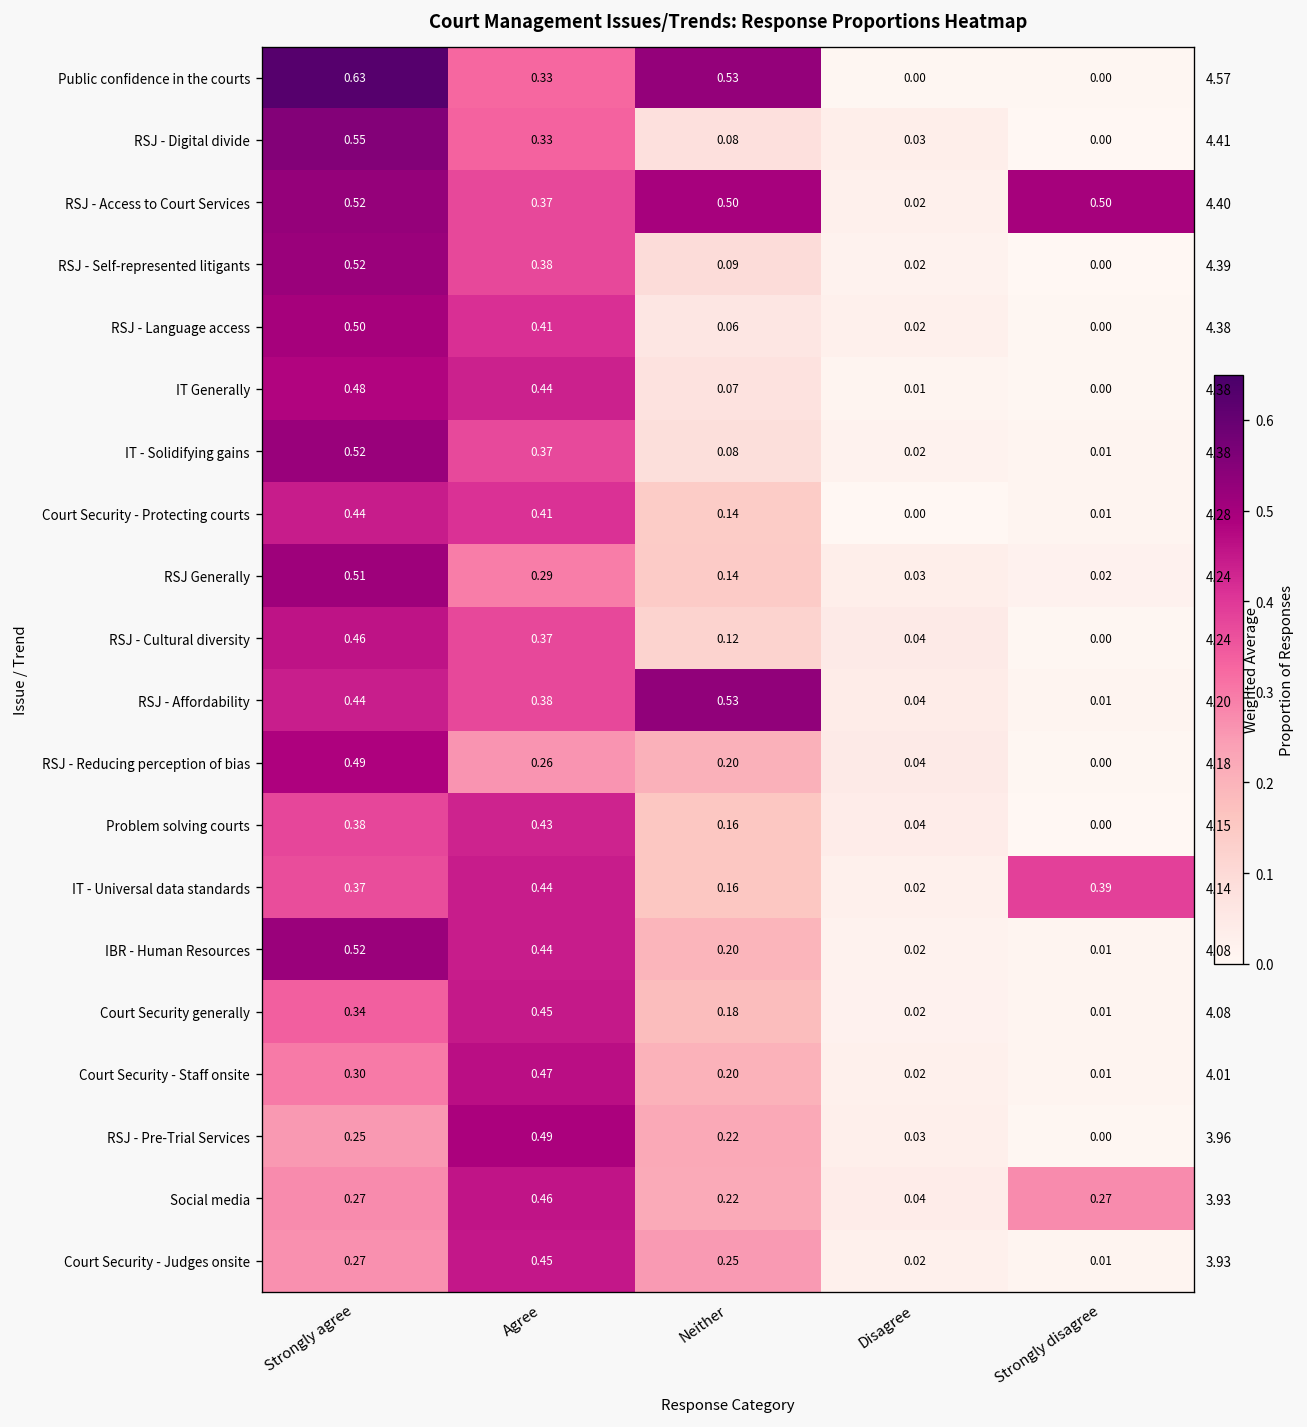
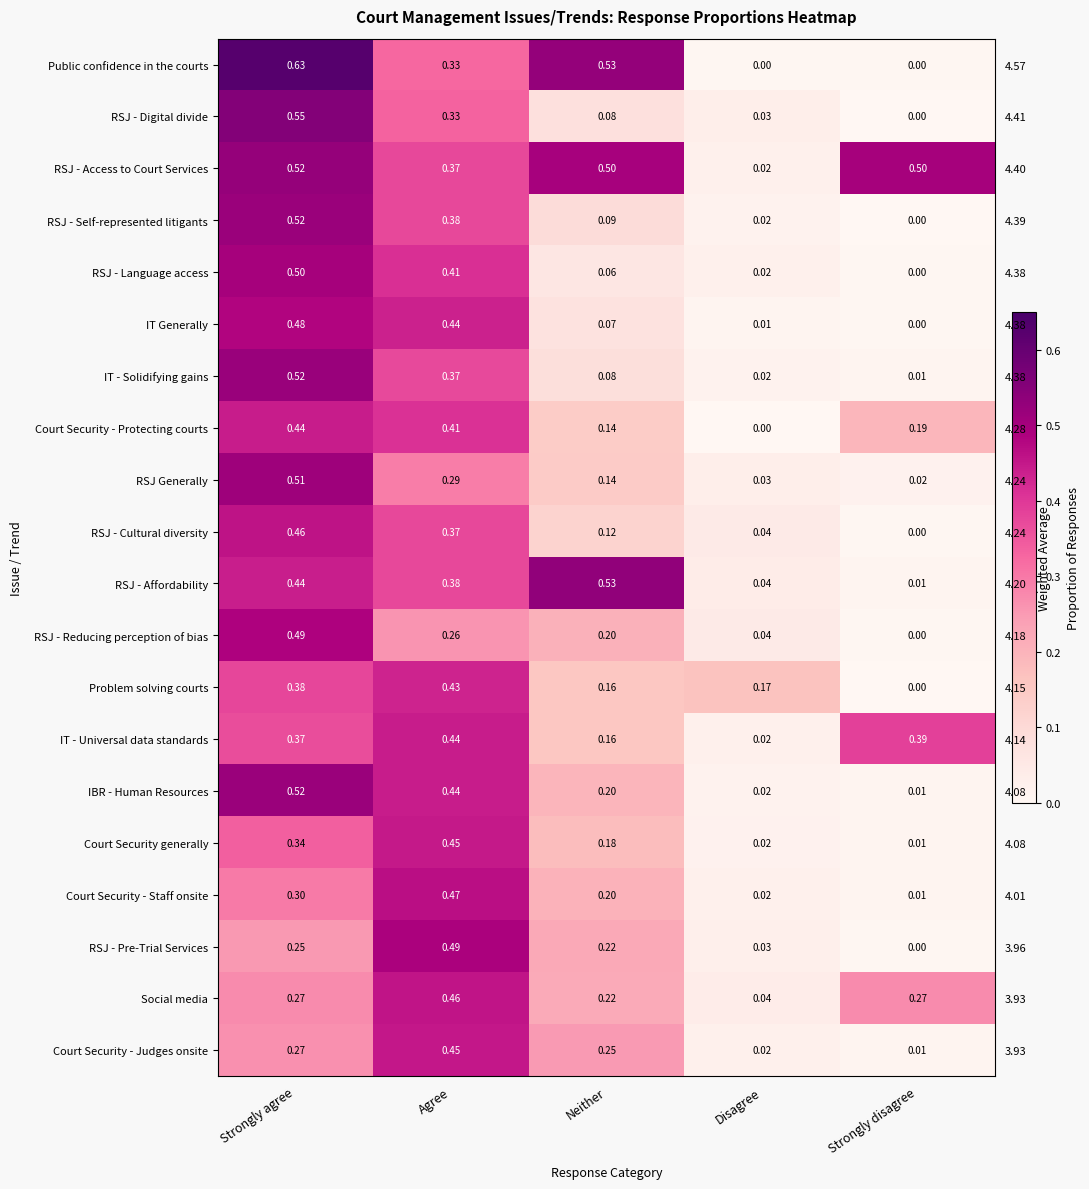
  {
    "Public confidence in the courts": {
      "Strongly agree": 0.63,
      "Agree": 0.33,
      "Neither": 0.53,
      "Disagree": 0.00,
      "Strongly disagree": 0.00
    },
    "RSJ - Digital divide": {
      "Strongly agree": 0.55,
      "Agree": 0.33,
      "Neither": 0.08,
      "Disagree": 0.03,
      "Strongly disagree": 0.00
    },
    "RSJ - Access to Court Services": {
      "Strongly agree": 0.52,
      "Agree": 0.37,
      "Neither": 0.50,
      "Disagree": 0.02,
      "Strongly disagree": 0.50
    },
    "RSJ - Self-represented litigants": {
      "Strongly agree": 0.52,
      "Agree": 0.38,
      "Neither": 0.09,
      "Disagree": 0.02,
      "Strongly disagree": 0.00
    },
    "RSJ - Language access": {
      "Strongly agree": 0.50,
      "Agree": 0.41,
      "Neither": 0.06,
      "Disagree": 0.02,
      "Strongly disagree": 0.00
    },
    "IT Generally": {
      "Strongly agree": 0.48,
      "Agree": 0.44,
      "Neither": 0.07,
      "Disagree": 0.01,
      "Strongly disagree": 0.00
    },
    "IT - Solidifying gains": {
      "Strongly agree": 0.52,
      "Agree": 0.37,
      "Neither": 0.08,
      "Disagree": 0.02,
      "Strongly disagree": 0.01
    },
    "Court Security - Protecting courts": {
      "Strongly agree": 0.44,
      "Agree": 0.41,
      "Neither": 0.14,
      "Disagree": 0.00,
-     "Strongly disagree": 0.01
+     "Strongly disagree": 0.19
    },
    "RSJ Generally": {
      "Strongly agree": 0.51,
      "Agree": 0.29,
      "Neither": 0.14,
      "Disagree": 0.03,
      "Strongly disagree": 0.02
    },
    "RSJ - Cultural diversity": {
      "Strongly agree": 0.46,
      "Agree": 0.37,
      "Neither": 0.12,
      "Disagree": 0.04,
      "Strongly disagree": 0.00
    },
    "RSJ - Affordability": {
      "Strongly agree": 0.44,
      "Agree": 0.38,
      "Neither": 0.53,
      "Disagree": 0.04,
      "Strongly disagree": 0.01
    },
    "RSJ - Reducing perception of bias": {
      "Strongly agree": 0.49,
      "Agree": 0.26,
      "Neither": 0.20,
      "Disagree": 0.04,
      "Strongly disagree": 0.00
    },
    "Problem solving courts": {
      "Strongly agree": 0.38,
      "Agree": 0.43,
      "Neither": 0.16,
-     "Disagree": 0.04,
+     "Disagree": 0.17,
      "Strongly disagree": 0.00
    },
    "IT - Universal data standards": {
      "Strongly agree": 0.37,
      "Agree": 0.44,
      "Neither": 0.16,
      "Disagree": 0.02,
      "Strongly disagree": 0.39
    },
    "IBR - Human Resources": {
      "Strongly agree": 0.52,
      "Agree": 0.44,
      "Neither": 0.20,
      "Disagree": 0.02,
      "Strongly disagree": 0.01
    },
    "Court Security generally": {
      "Strongly agree": 0.34,
      "Agree": 0.45,
      "Neither": 0.18,
      "Disagree": 0.02,
      "Strongly disagree": 0.01
    },
    "Court Security - Staff onsite": {
      "Strongly agree": 0.30,
      "Agree": 0.47,
      "Neither": 0.20,
      "Disagree": 0.02,
      "Strongly disagree": 0.01
    },
    "RSJ - Pre-Trial Services": {
      "Strongly agree": 0.25,
      "Agree": 0.49,
      "Neither": 0.22,
      "Disagree": 0.03,
      "Strongly disagree": 0.00
    },
    "Social media": {
      "Strongly agree": 0.27,
      "Agree": 0.46,
      "Neither": 0.22,
      "Disagree": 0.04,
      "Strongly disagree": 0.27
    },
    "Court Security - Judges onsite": {
      "Strongly agree": 0.27,
      "Agree": 0.45,
      "Neither": 0.25,
      "Disagree": 0.02,
      "Strongly disagree": 0.01
    }
  }
